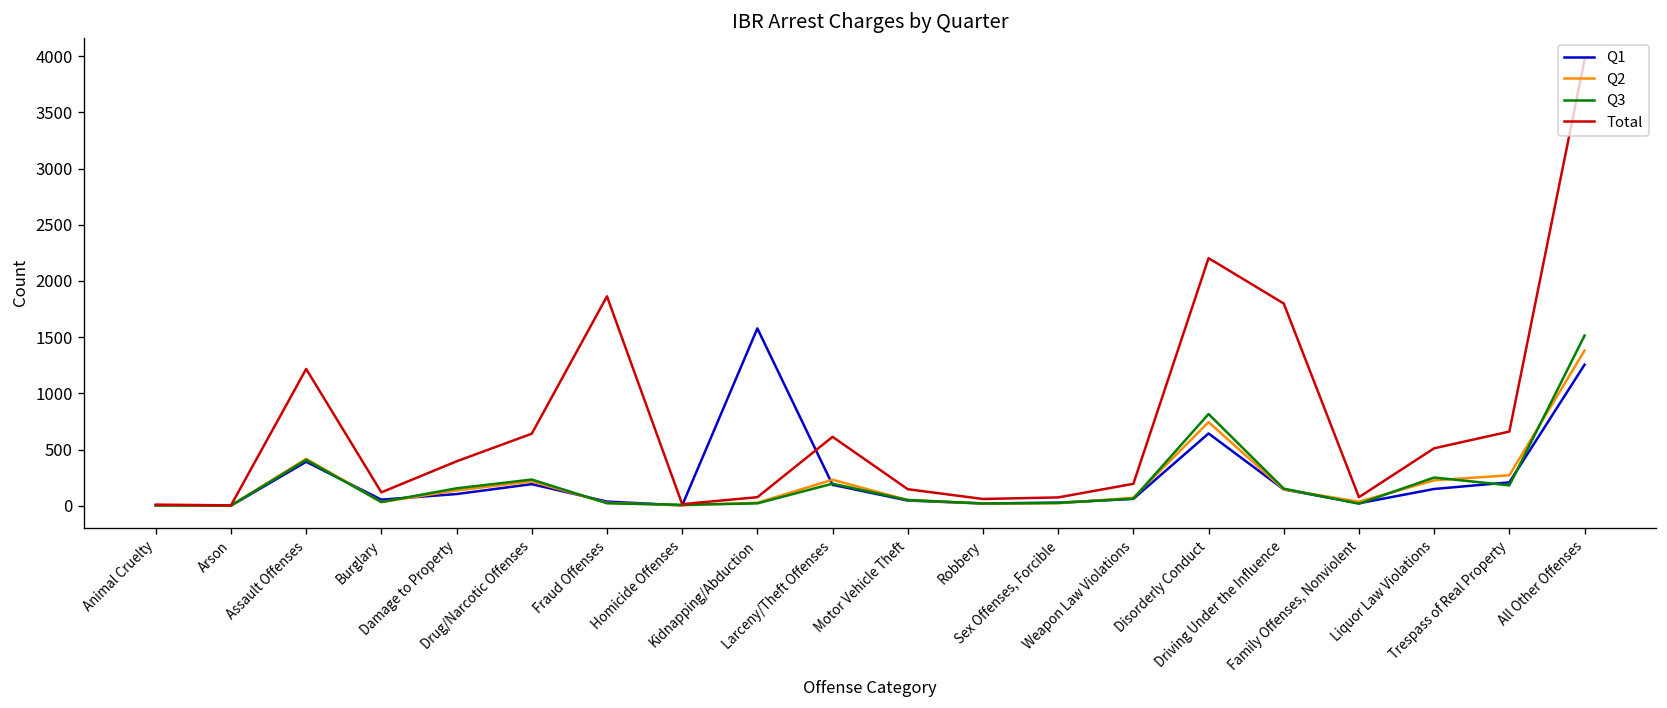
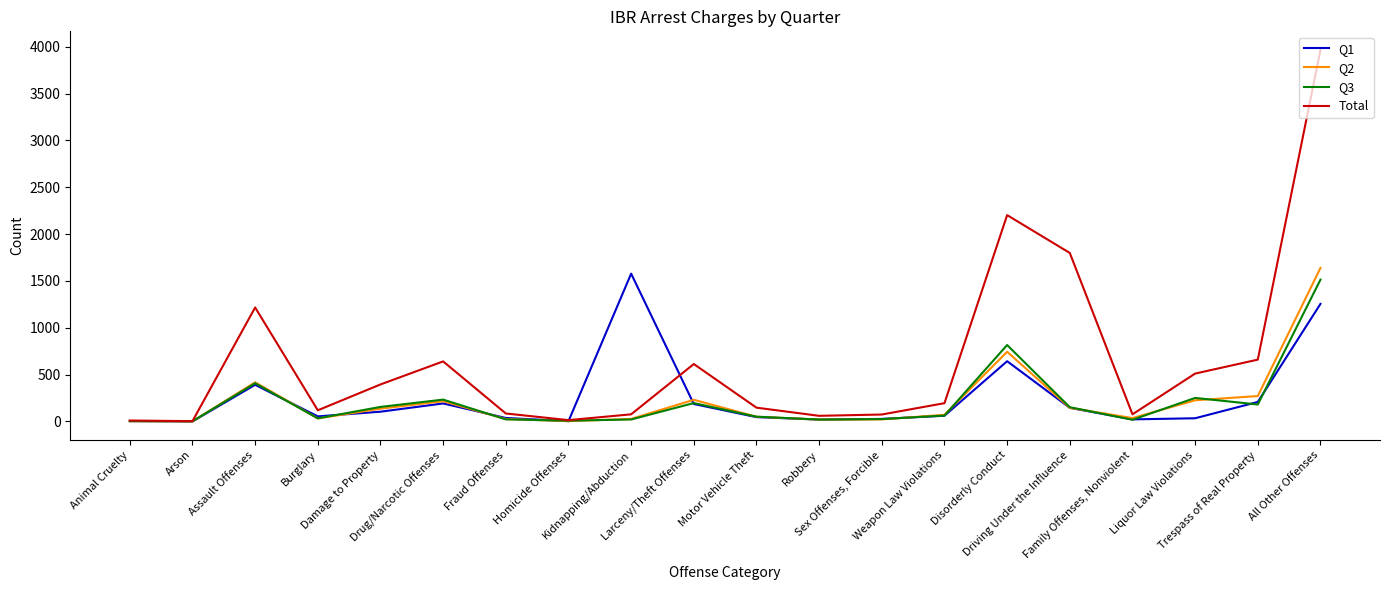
  {
    "Q1": {
      "Damage to Property": 100,
      "Kidnapping/Abduction": 1600,
      "Disorderly Conduct": 600,
-     "Liquor Law Violations": 100,
+     "Liquor Law Violations": 0,
      "All Other Offenses": 1300
    },
    "Q2": {
      "Larceny/Theft Offenses": 200,
      "Disorderly Conduct": 700,
      "Trespass of Real Property": 300,
-     "All Other Offenses": 1400
+     "All Other Offenses": 1600
    },
    "Q3": {
      "Disorderly Conduct": 800,
      "All Other Offenses": 1500
    },
    "Total": {
      "Assault Offenses": 1200,
      "Burglary": 100,
      "Damage to Property": 400,
      "Drug/Narcotic Offenses": 600,
-     "Fraud Offenses": 1900,
+     "Fraud Offenses": 100,
      "Kidnapping/Abduction": 100,
      "Larceny/Theft Offenses": 600,
      "Motor Vehicle Theft": 100,
      "Robbery": 100,
      "Sex Offenses, Forcible": 100,
      "Weapon Law Violations": 200,
      "Disorderly Conduct": 2200,
      "Driving Under the Influence": 1800,
      "Family Offenses, Nonviolent": 100,
      "Liquor Law Violations": 500,
      "Trespass of Real Property": 700
    }
  }
